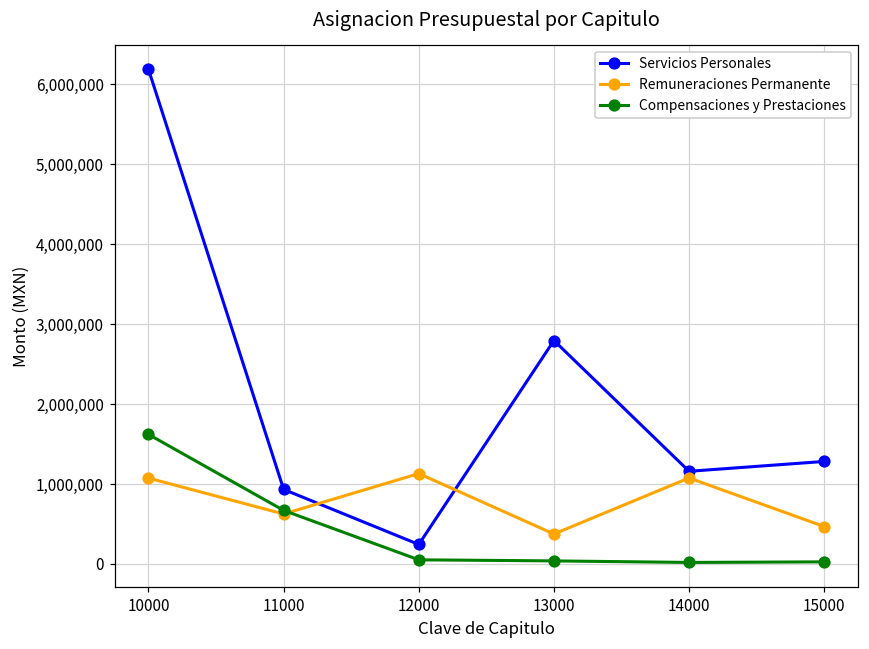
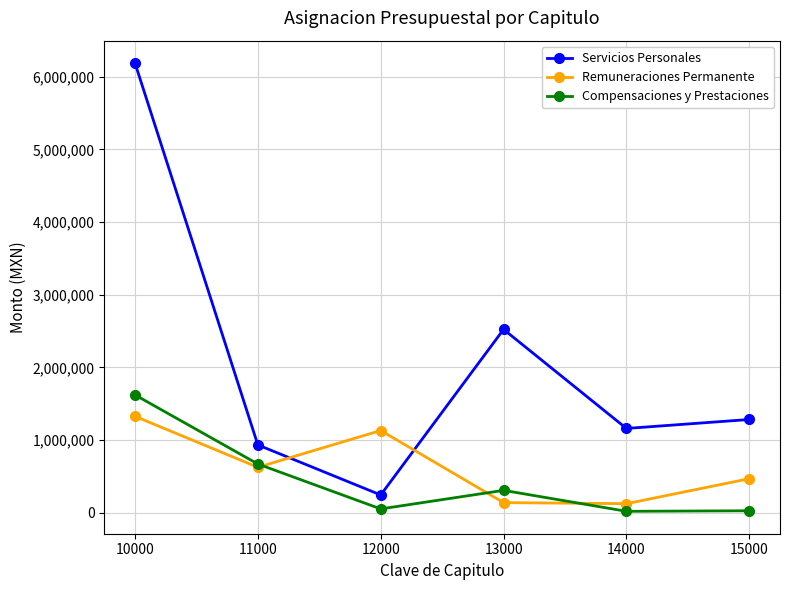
  {
    "Servicios Personales": {
      "10000": "6,200,000",
      "11000": "900,000",
      "12000": "200,000",
-     "13000": "2,800,000",
+     "13000": "2,500,000",
      "14000": "1,200,000",
      "15000": "1,300,000"
    },
    "Remuneraciones Permanente": {
-     "10000": "1,100,000",
+     "10000": "1,300,000",
      "11000": "600,000",
      "12000": "1,100,000",
-     "13000": "400,000",
-     "14000": "1,100,000",
+     "13000": "100,000",
+     "14000": "100,000",
      "15000": "500,000"
    },
    "Compensaciones y Prestaciones": {
      "10000": "1,600,000",
      "11000": "700,000",
      "12000": "100,000",
-     "13000": "0",
+     "13000": "300,000",
      "14000": "0",
      "15000": "0"
    }
  }
